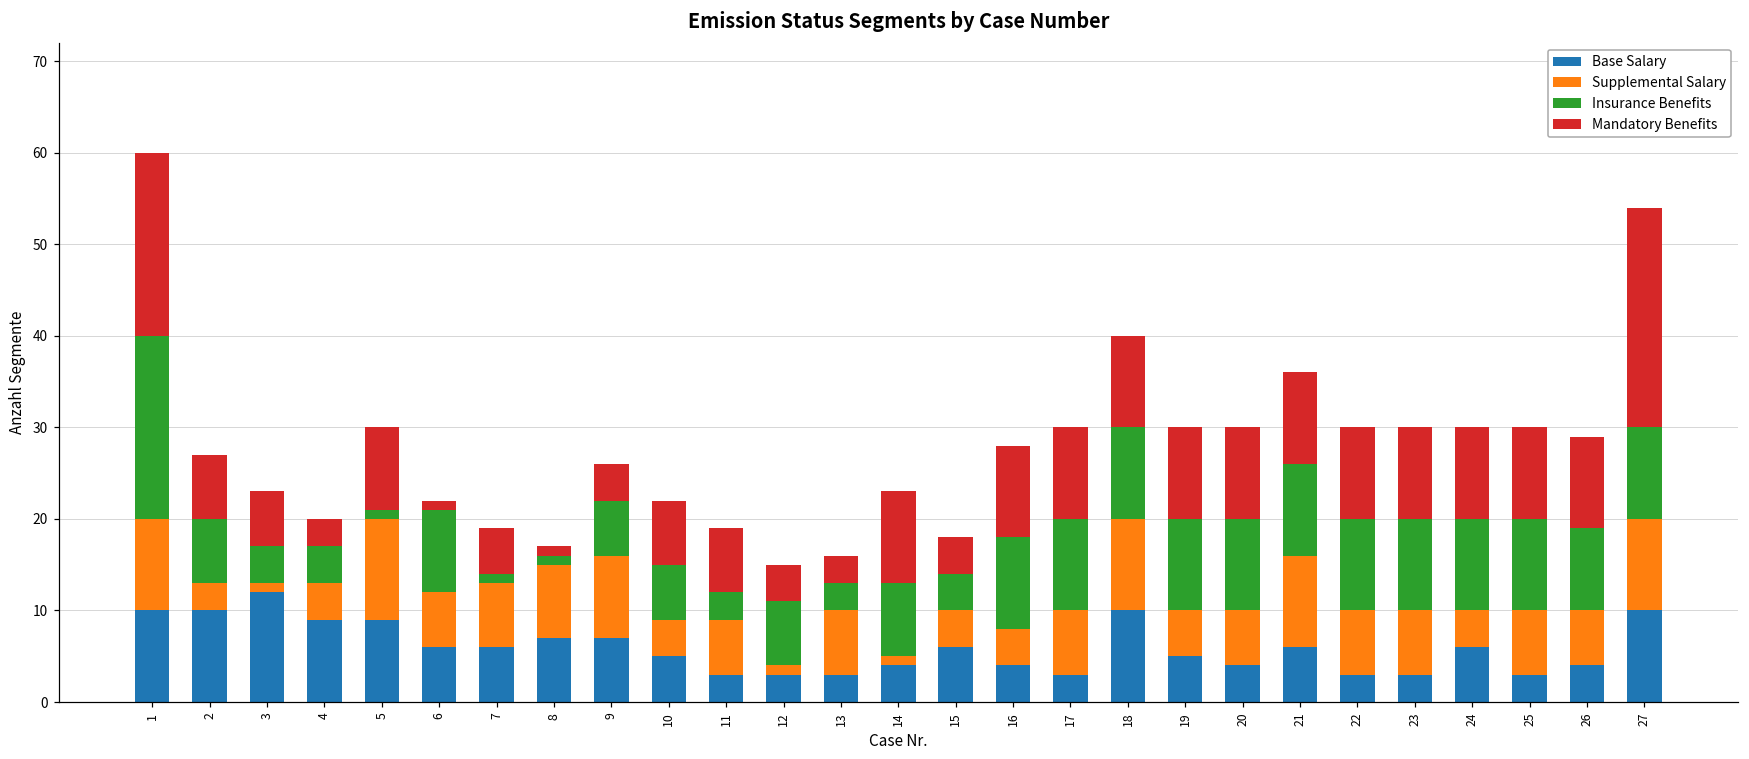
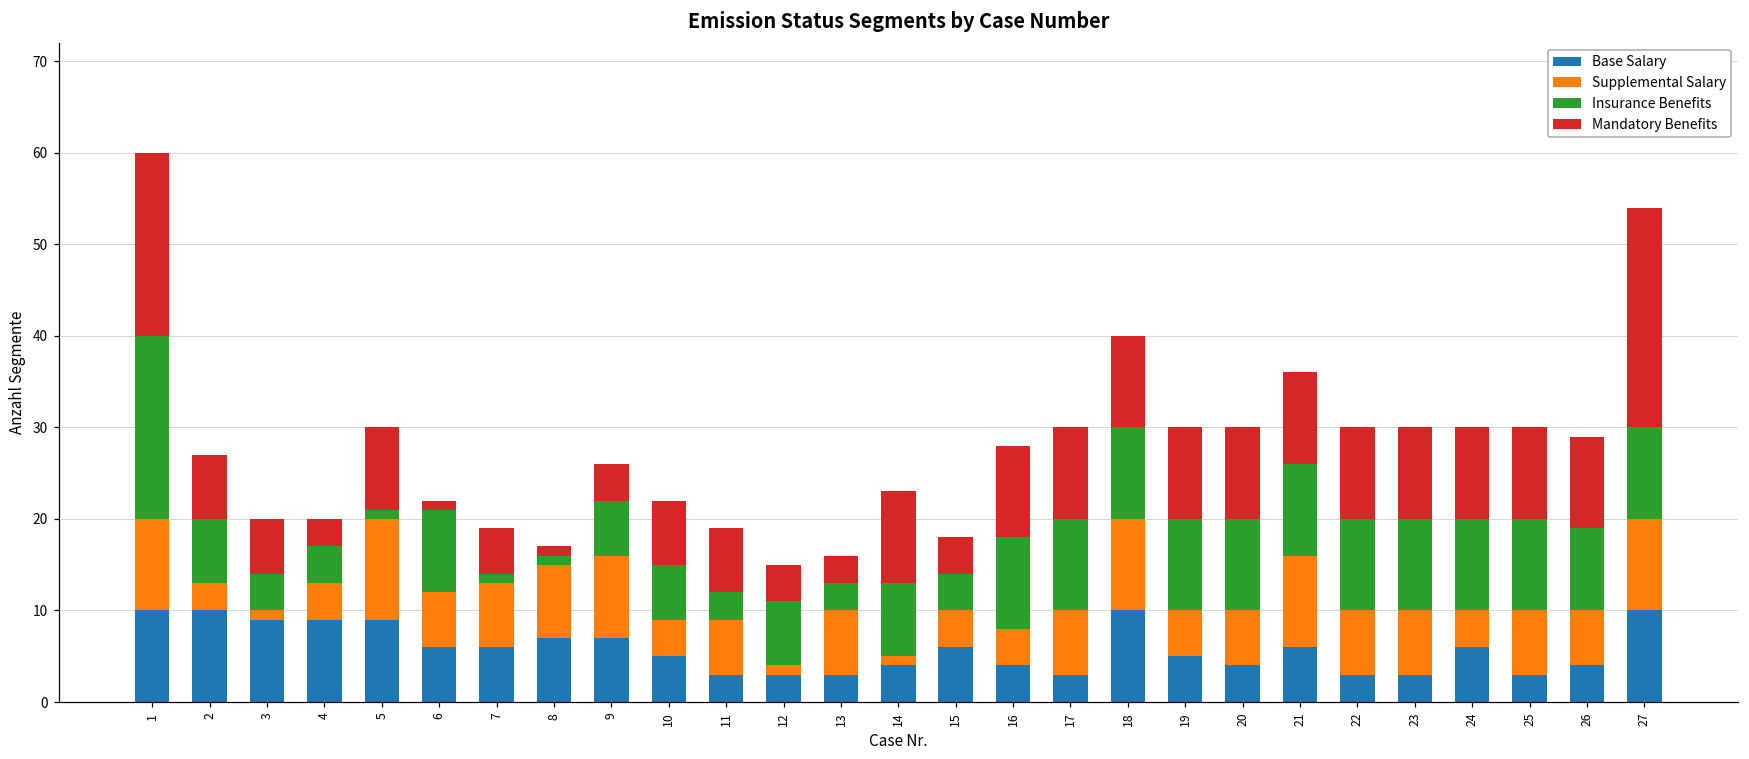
  {
    "Base Salary": {
      "1": 10,
      "2": 10,
-     "3": 12,
+     "3": 9,
      "4": 9,
      "5": 9,
      "6": 6,
      "7": 6,
      "8": 7,
      "9": 7,
      "10": 5,
      "11": 3,
      "12": 3,
      "13": 3,
      "14": 4,
      "15": 6,
      "16": 4,
      "17": 3,
      "18": 10,
      "19": 5,
      "20": 4,
      "21": 6,
      "22": 3,
      "23": 3,
      "24": 6,
      "25": 3,
      "26": 4,
      "27": 10
    },
    "Supplemental Salary": {
      "1": 10,
      "2": 3,
      "3": 1,
      "4": 4,
      "5": 11,
      "6": 6,
      "7": 7,
      "8": 8,
      "9": 9,
      "10": 4,
      "11": 6,
      "12": 1,
      "13": 7,
      "14": 1,
      "15": 4,
      "16": 4,
      "17": 7,
      "18": 10,
      "19": 5,
      "20": 6,
      "21": 10,
      "22": 7,
      "23": 7,
      "24": 4,
      "25": 7,
      "26": 6,
      "27": 10
    },
    "Insurance Benefits": {
      "1": 20,
      "2": 7,
      "3": 4,
      "4": 4,
      "5": 1,
      "6": 9,
      "7": 1,
      "8": 1,
      "9": 6,
      "10": 6,
      "11": 3,
      "12": 7,
      "13": 3,
      "14": 8,
      "15": 4,
      "16": 10,
      "17": 10,
      "18": 10,
      "19": 10,
      "20": 10,
      "21": 10,
      "22": 10,
      "23": 10,
      "24": 10,
      "25": 10,
      "26": 9,
      "27": 10
    },
    "Mandatory Benefits": {
      "1": 20,
      "2": 7,
      "3": 6,
      "4": 3,
      "5": 9,
      "6": 1,
      "7": 5,
      "8": 1,
      "9": 4,
      "10": 7,
      "11": 7,
      "12": 4,
      "13": 3,
      "14": 10,
      "15": 4,
      "16": 10,
      "17": 10,
      "18": 10,
      "19": 10,
      "20": 10,
      "21": 10,
      "22": 10,
      "23": 10,
      "24": 10,
      "25": 10,
      "26": 10,
      "27": 24
    }
  }
